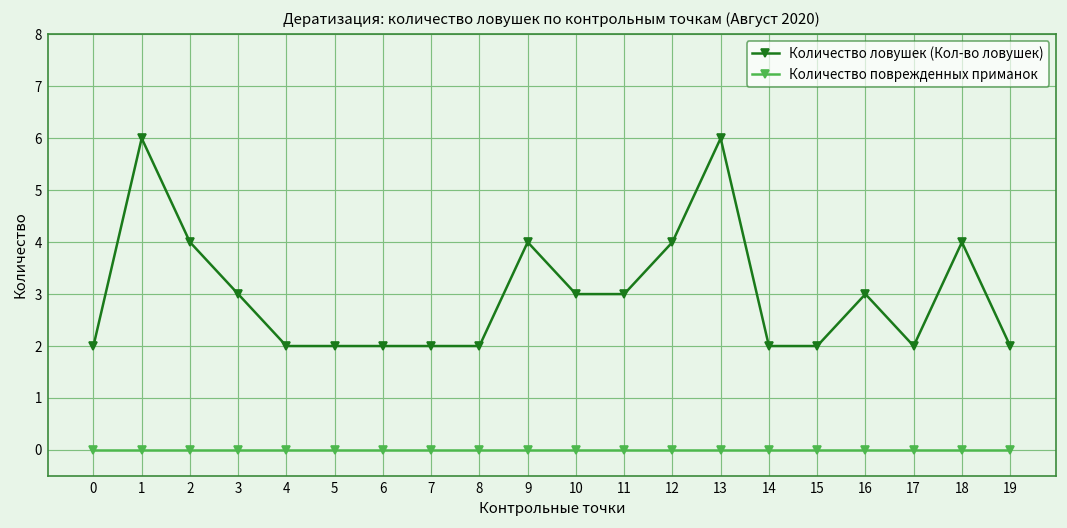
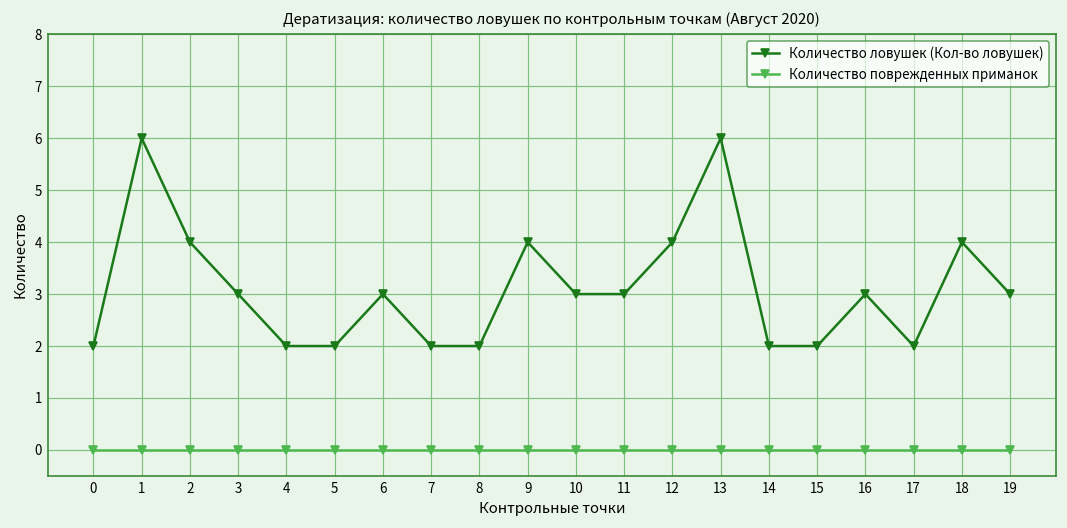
  {
    "Количество ловушек (Кол-во ловушек)": {
      "0": 2,
      "1": 6,
      "2": 4,
      "3": 3,
      "4": 2,
      "5": 2,
-     "6": 2,
+     "6": 3,
      "7": 2,
      "8": 2,
      "9": 4,
      "10": 3,
      "11": 3,
      "12": 4,
      "13": 6,
      "14": 2,
      "15": 2,
      "16": 3,
      "17": 2,
      "18": 4,
-     "19": 2
+     "19": 3
    },
    "Количество поврежденных приманок": {
      "0": 0,
      "1": 0,
      "2": 0,
      "3": 0,
      "4": 0,
      "5": 0,
      "6": 0,
      "7": 0,
      "8": 0,
      "9": 0,
      "10": 0,
      "11": 0,
      "12": 0,
      "13": 0,
      "14": 0,
      "15": 0,
      "16": 0,
      "17": 0,
      "18": 0,
      "19": 0
    }
  }
